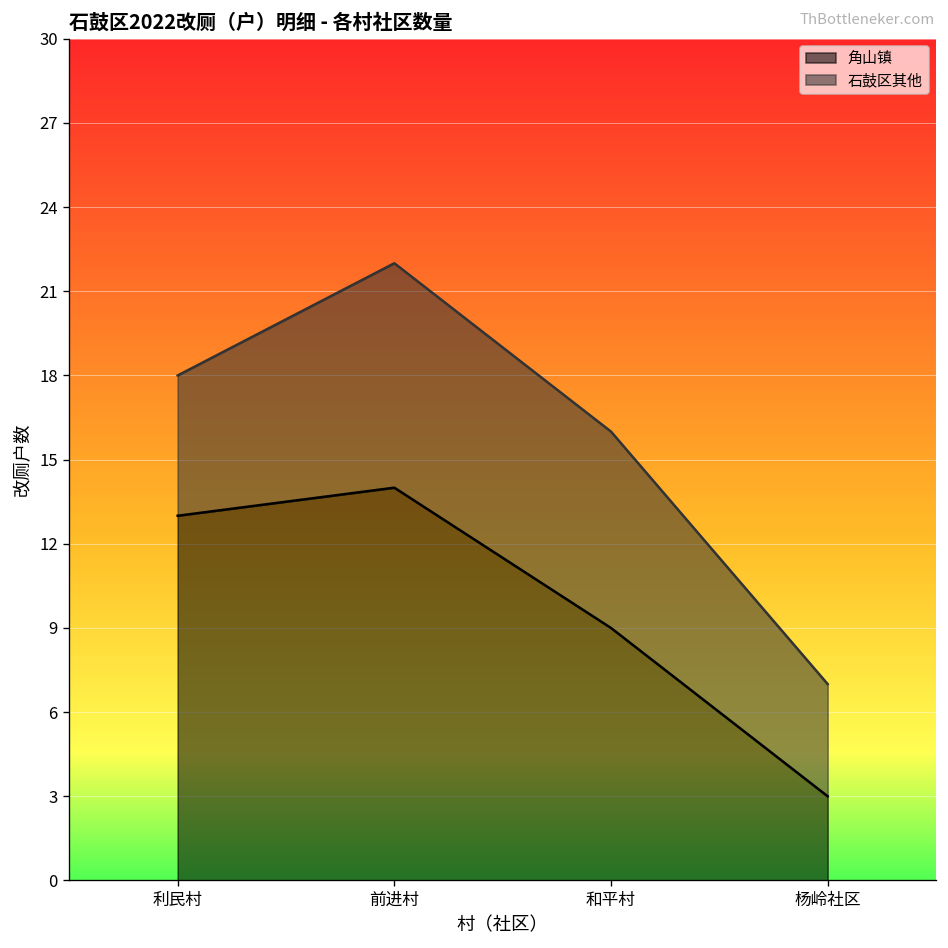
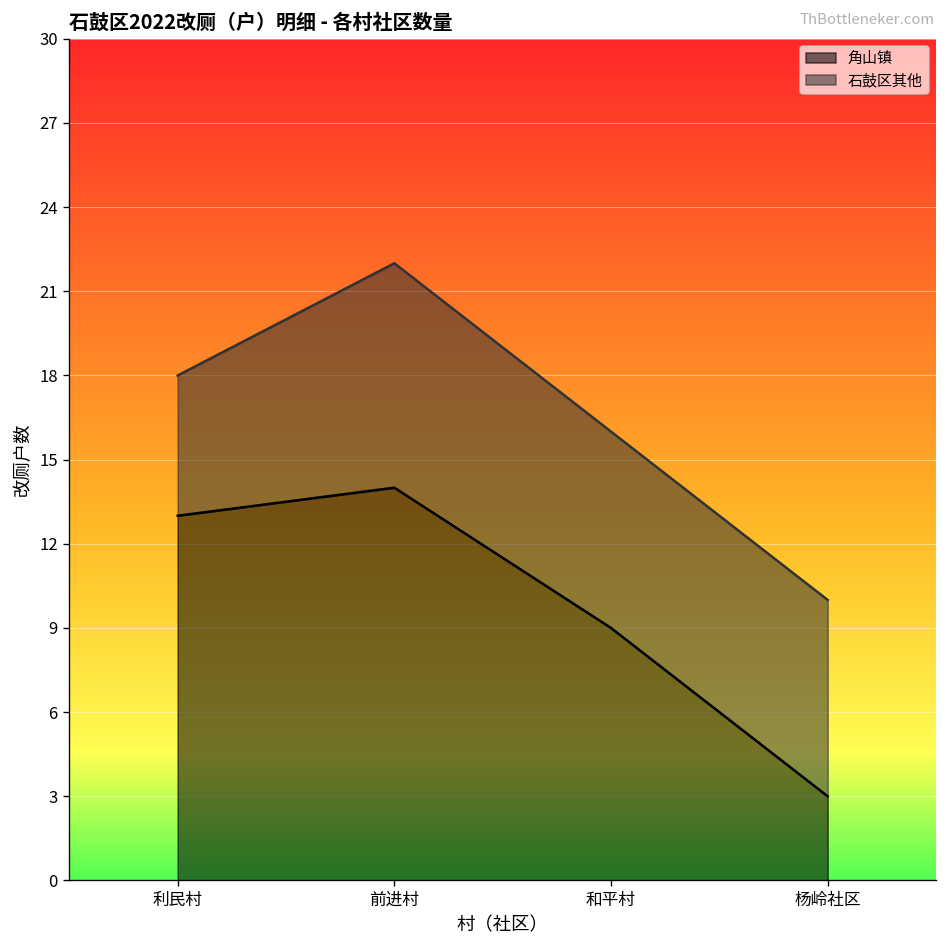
  {
    "角山镇": {
      "利民村": 13,
      "前进村": 14,
      "和平村": 9,
      "杨岭社区": 3
    },
    "石鼓区其他": {
      "利民村": 5,
      "前进村": 8,
      "和平村": 7,
-     "杨岭社区": 4
+     "杨岭社区": 7
    }
  }
